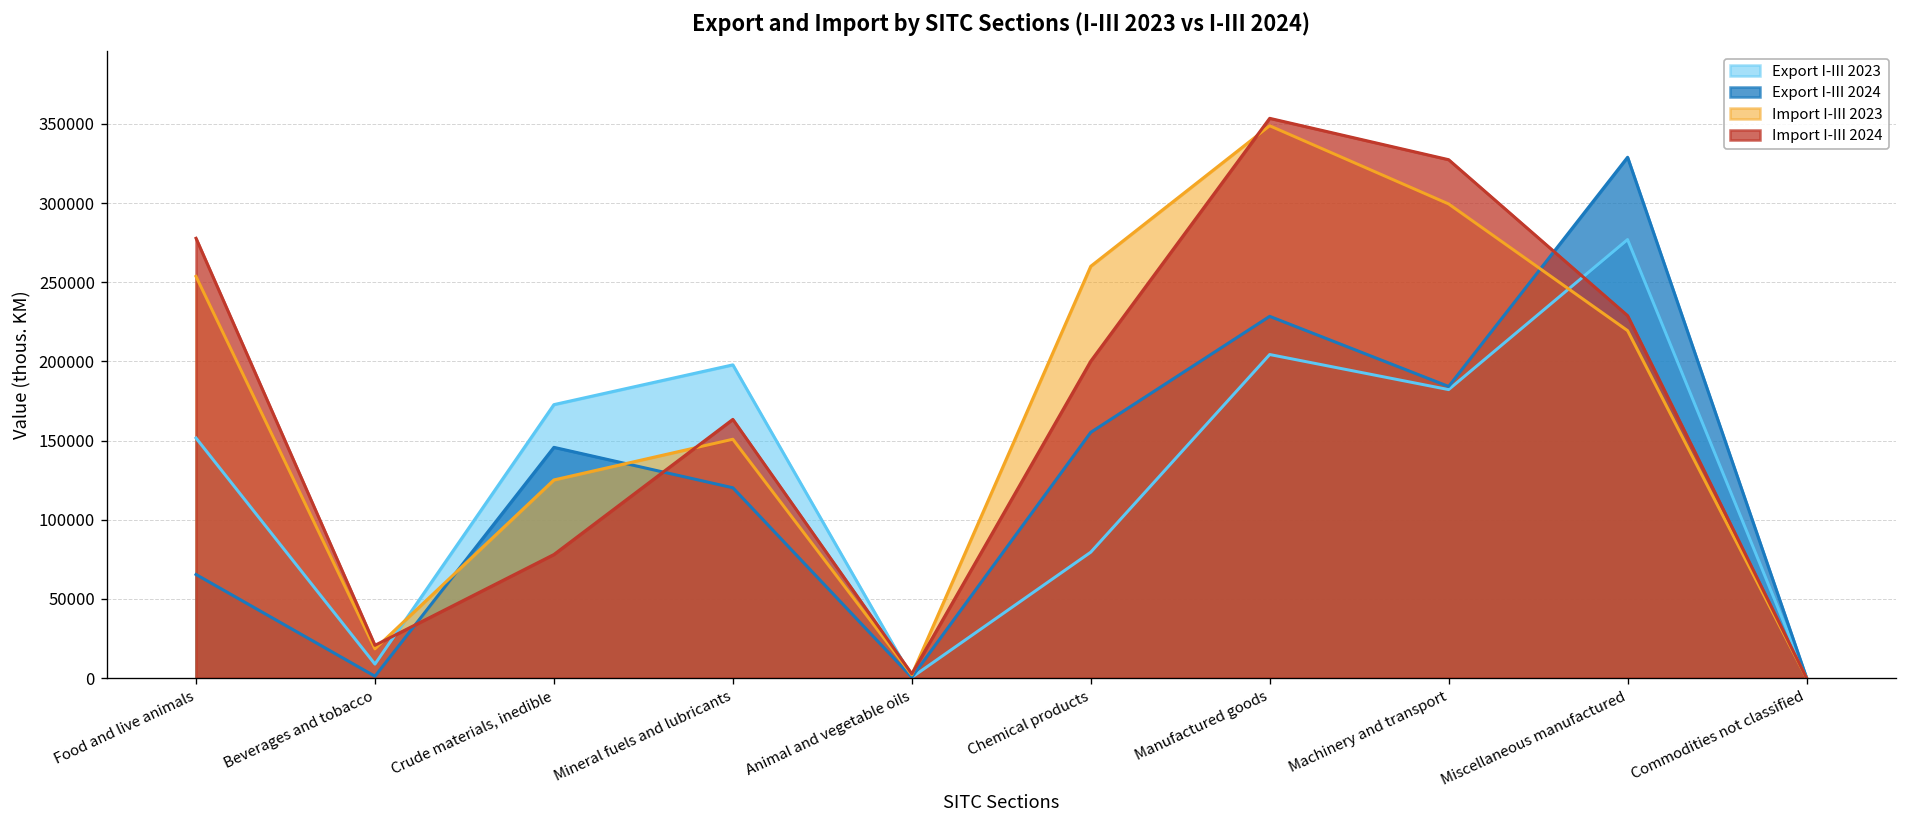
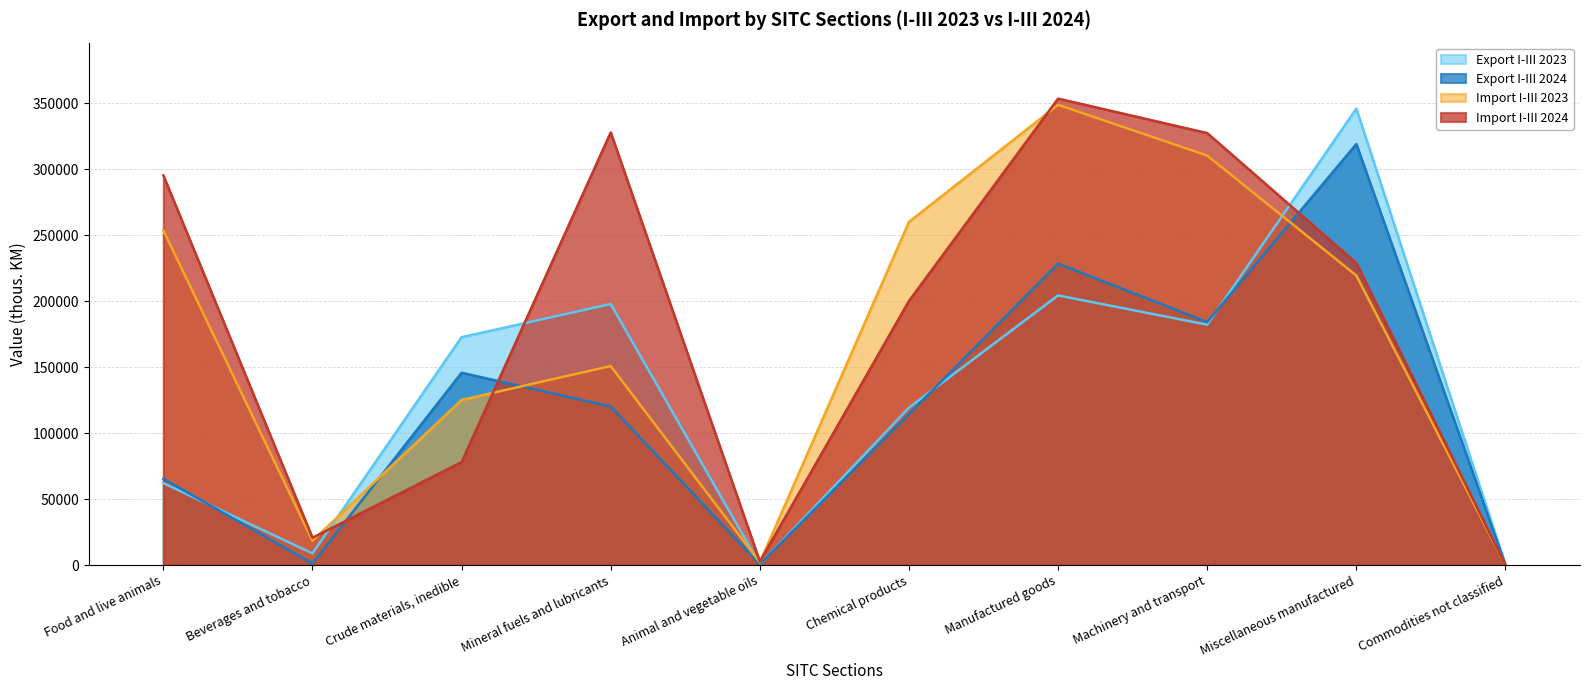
  {
    "Export I-III 2023": {
-     "Food and live animals": 152000,
+     "Food and live animals": 62000,
      "Beverages and tobacco": 9000,
      "Crude materials, inedible": 173000,
      "Mineral fuels and lubricants": 198000,
-     "Chemical products": 79000,
+     "Chemical products": 119000,
      "Manufactured goods": 204000,
      "Machinery and transport": 182000,
-     "Miscellaneous manufactured": 277000
+     "Miscellaneous manufactured": 346000
    },
    "Export I-III 2024": {
      "Food and live animals": 65000,
      "Beverages and tobacco": 1000,
      "Crude materials, inedible": 146000,
      "Mineral fuels and lubricants": 120000,
-     "Chemical products": 155000,
+     "Chemical products": 114000,
      "Manufactured goods": 228000,
      "Machinery and transport": 184000,
-     "Miscellaneous manufactured": 329000
+     "Miscellaneous manufactured": 319000
    },
    "Import I-III 2023": {
      "Food and live animals": 254000,
      "Beverages and tobacco": 18000,
      "Crude materials, inedible": 125000,
      "Mineral fuels and lubricants": 151000,
      "Chemical products": 260000,
      "Manufactured goods": 349000,
-     "Machinery and transport": 299000,
+     "Machinery and transport": 310000,
      "Miscellaneous manufactured": 219000
    },
    "Import I-III 2024": {
-     "Food and live animals": 278000,
+     "Food and live animals": 295000,
      "Beverages and tobacco": 21000,
      "Crude materials, inedible": 78000,
-     "Mineral fuels and lubricants": 163000,
+     "Mineral fuels and lubricants": 328000,
      "Chemical products": 200000,
      "Manufactured goods": 354000,
      "Machinery and transport": 327000,
      "Miscellaneous manufactured": 229000
    }
  }
